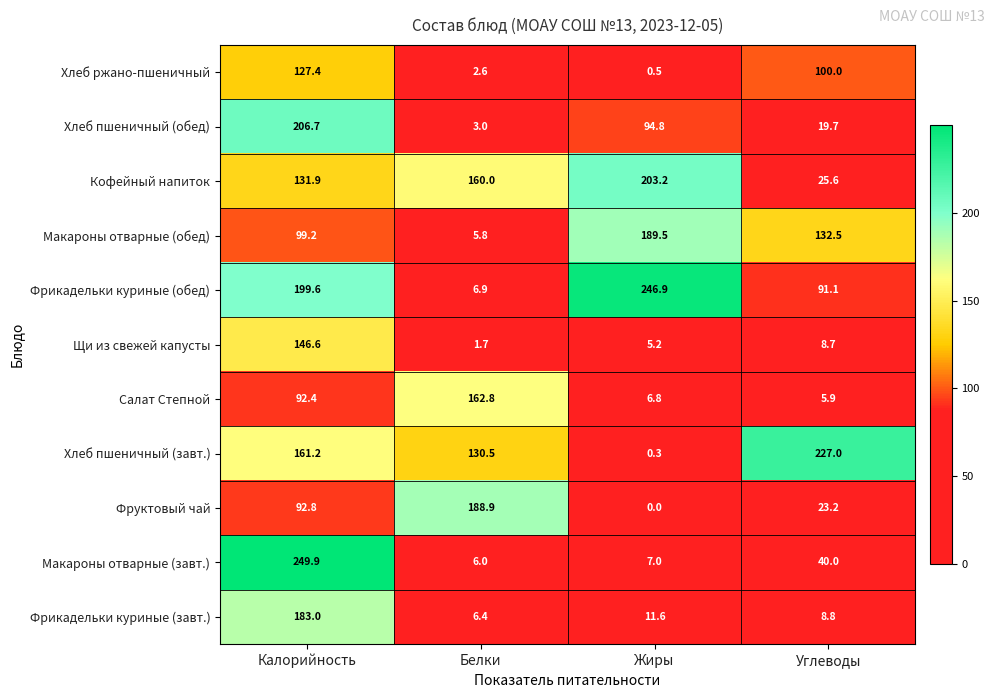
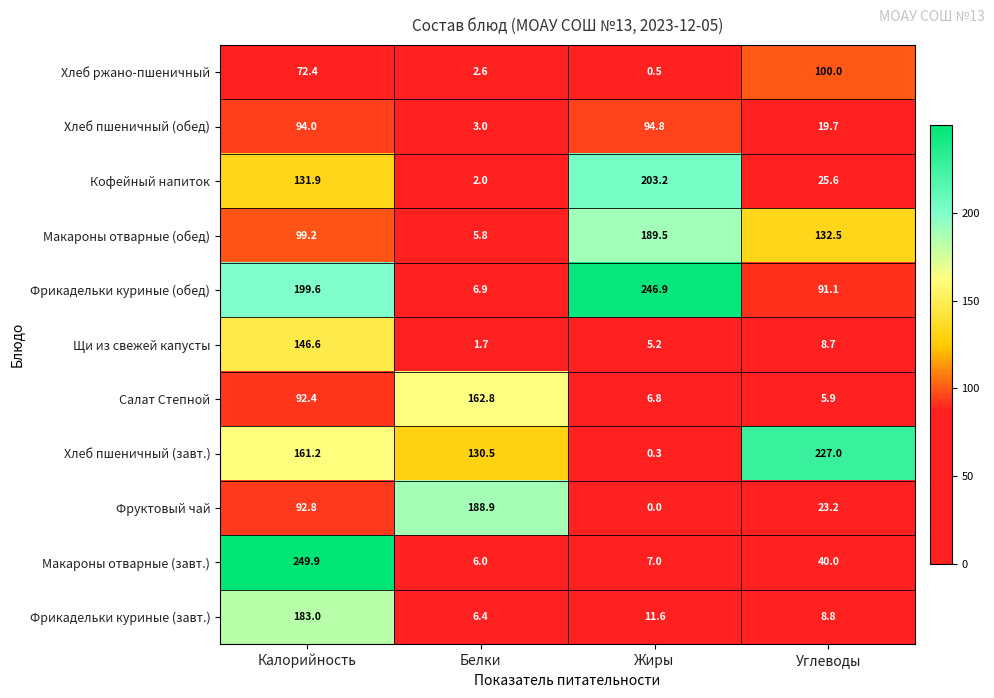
  {
    "Хлеб ржано-пшеничный": {
-     "Калорийность": 127.4,
+     "Калорийность": 72.4,
      "Белки": 2.6,
      "Жиры": 0.5,
      "Углеводы": 100.0
    },
    "Хлеб пшеничный (обед)": {
-     "Калорийность": 206.7,
+     "Калорийность": 94.0,
      "Белки": 3.0,
      "Жиры": 94.8,
      "Углеводы": 19.7
    },
    "Кофейный напиток": {
      "Калорийность": 131.9,
-     "Белки": 160.0,
+     "Белки": 2.0,
      "Жиры": 203.2,
      "Углеводы": 25.6
    },
    "Макароны отварные (обед)": {
      "Калорийность": 99.2,
      "Белки": 5.8,
      "Жиры": 189.5,
      "Углеводы": 132.5
    },
    "Фрикадельки куриные (обед)": {
      "Калорийность": 199.6,
      "Белки": 6.9,
      "Жиры": 246.9,
      "Углеводы": 91.1
    },
    "Щи из свежей капусты": {
      "Калорийность": 146.6,
      "Белки": 1.7,
      "Жиры": 5.2,
      "Углеводы": 8.7
    },
    "Салат Степной": {
      "Калорийность": 92.4,
      "Белки": 162.8,
      "Жиры": 6.8,
      "Углеводы": 5.9
    },
    "Хлеб пшеничный (завт.)": {
      "Калорийность": 161.2,
      "Белки": 130.5,
      "Жиры": 0.3,
      "Углеводы": 227.0
    },
    "Фруктовый чай": {
      "Калорийность": 92.8,
      "Белки": 188.9,
      "Жиры": 0.0,
      "Углеводы": 23.2
    },
    "Макароны отварные (завт.)": {
      "Калорийность": 249.9,
      "Белки": 6.0,
      "Жиры": 7.0,
      "Углеводы": 40.0
    },
    "Фрикадельки куриные (завт.)": {
      "Калорийность": 183.0,
      "Белки": 6.4,
      "Жиры": 11.6,
      "Углеводы": 8.8
    }
  }
